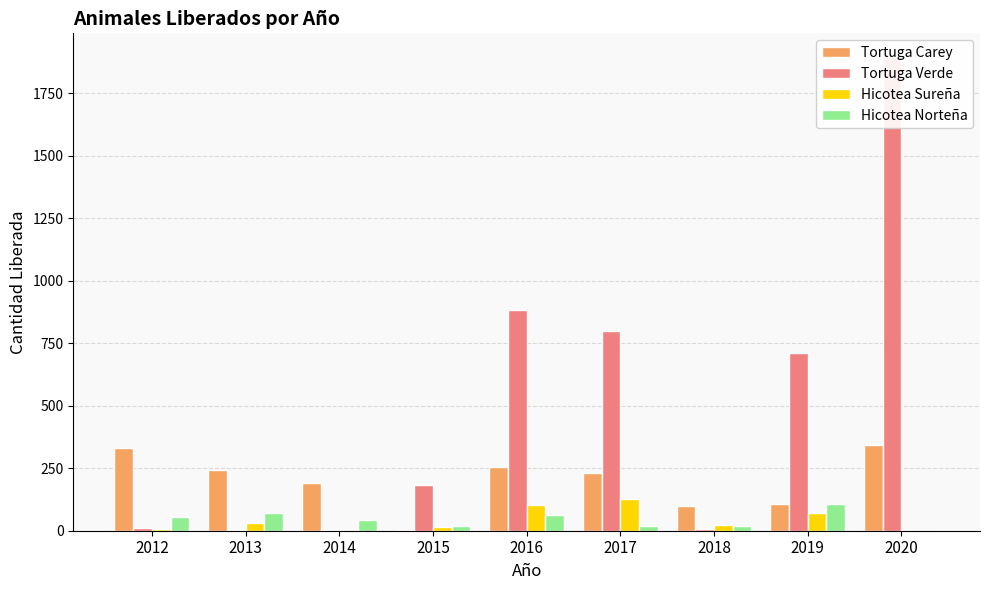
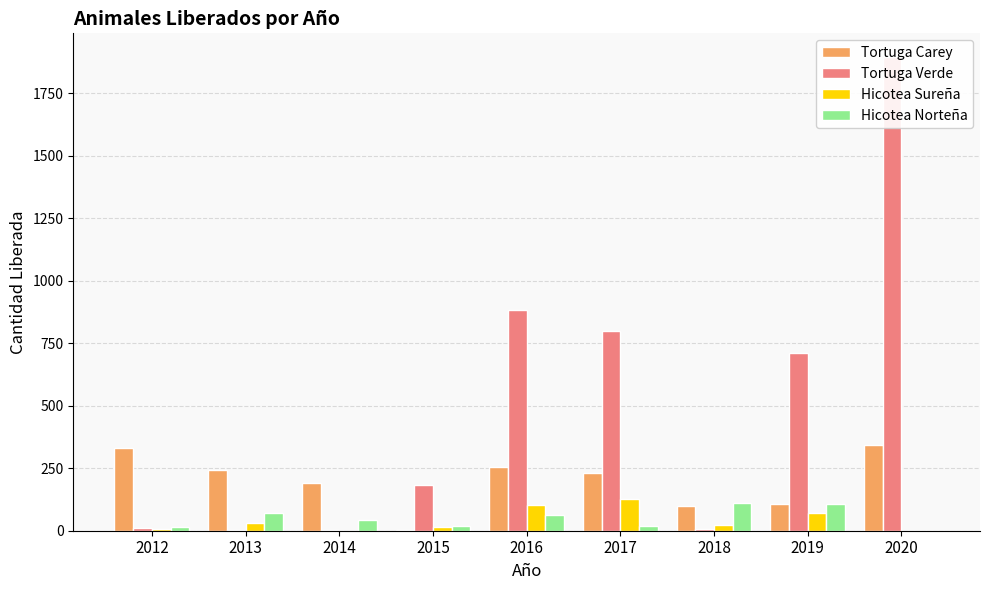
  {
    "Hicotea Sureña": {
      "2013": 30,
      "2014": 0,
      "2015": 20,
      "2016": 100,
      "2017": 130,
      "2018": 20,
      "2019": 70,
      "2020": 0
    },
    "Hicotea Norteña": {
-     "2012": 50,
+     "2012": 20,
      "2013": 70,
      "2014": 40,
      "2015": 20,
      "2016": 60,
      "2017": 20,
-     "2018": 20,
+     "2018": 110,
      "2019": 110,
      "2020": 0
    }
  }
